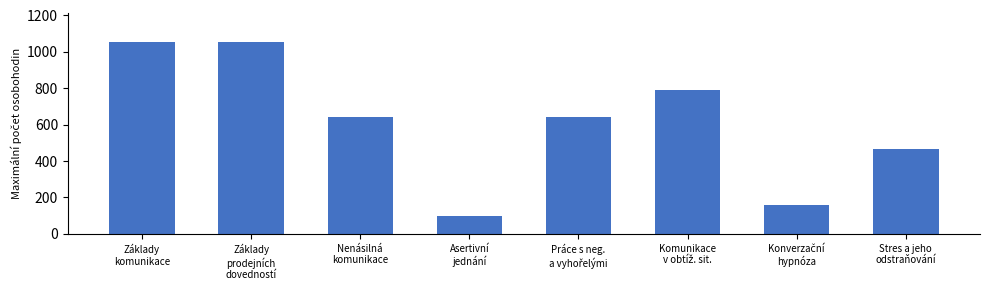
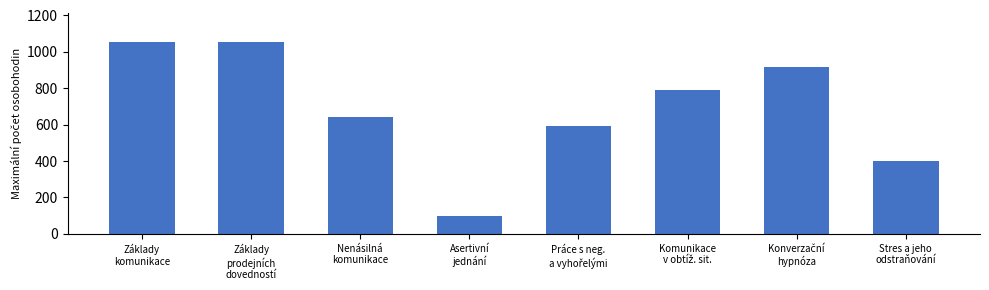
  {
    "Základy komunikace": 1060,
    "Základy prodejních dovedností": 1060,
    "Nenásilná komunikace": 640,
    "Asertivní jednání": 100,
-   "Práce s neg. a vyhořelými": 640,
+   "Práce s neg. a vyhořelými": 590,
    "Komunikace v obtíž. sit.": 790,
-   "Konverzační hypnóza": 160,
-   "Stres a jeho odstraňování": 460
+   "Konverzační hypnóza": 920,
+   "Stres a jeho odstraňování": 400
  }
